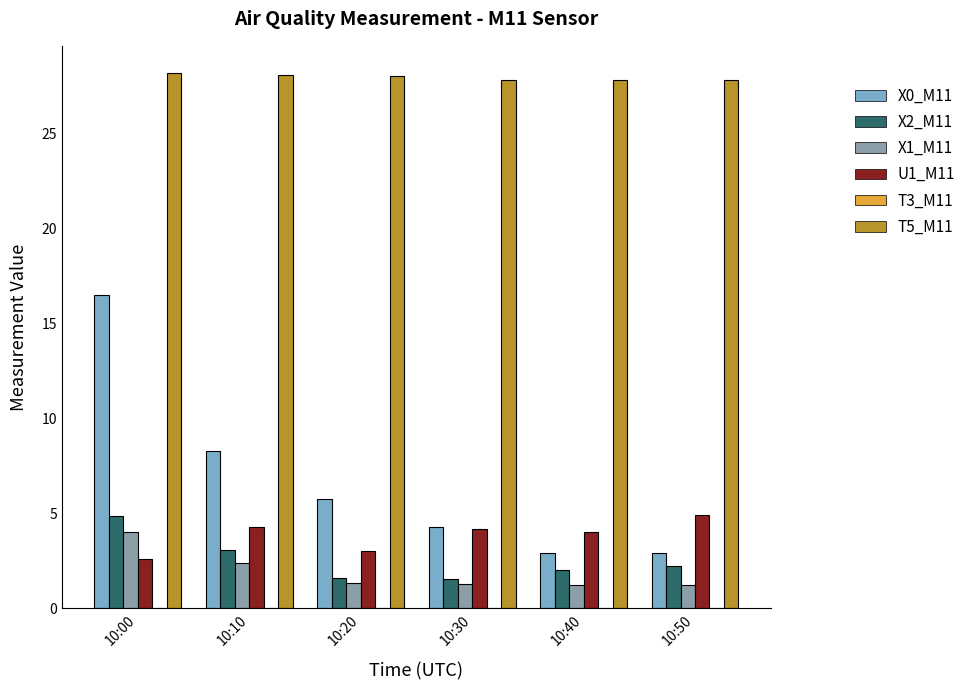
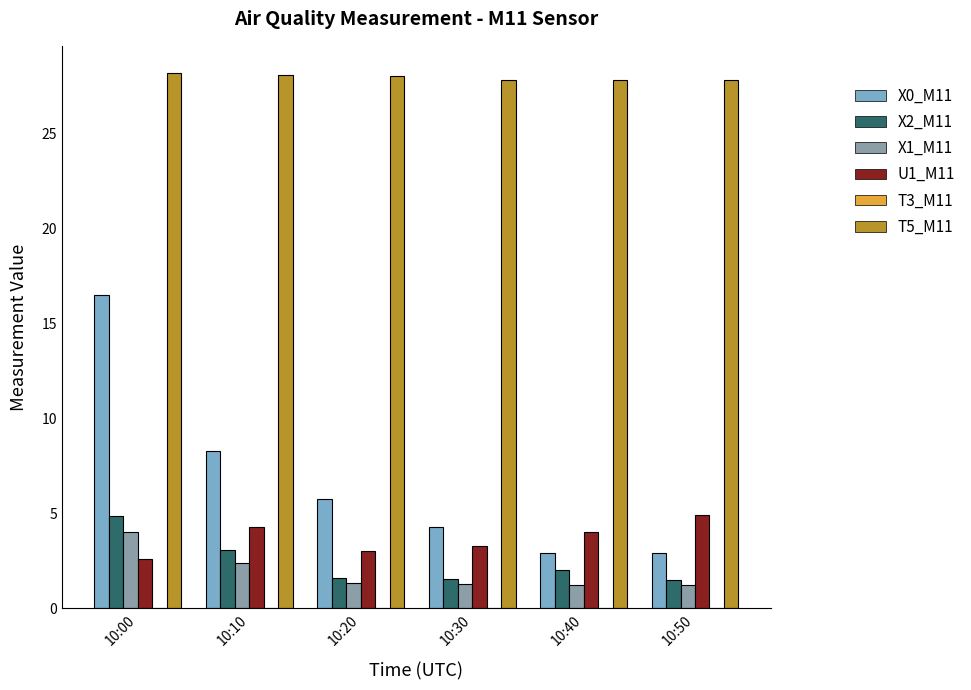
  {
    "X2_M11": {
      "10:00": 4.9,
      "10:10": 3.1,
      "10:20": 1.6,
      "10:30": 1.6,
      "10:40": 2.0,
-     "10:50": 2.2
+     "10:50": 1.5
    },
    "U1_M11": {
      "10:00": 2.6,
      "10:10": 4.3,
      "10:20": 3.0,
-     "10:30": 4.2,
+     "10:30": 3.3,
      "10:40": 4.0,
      "10:50": 4.9
    }
  }
